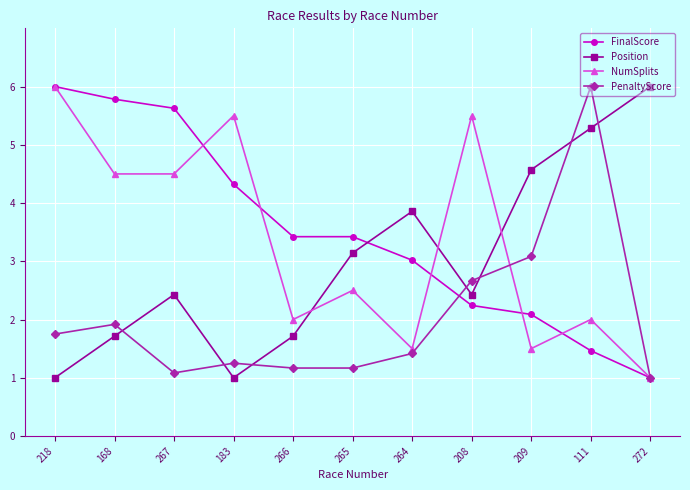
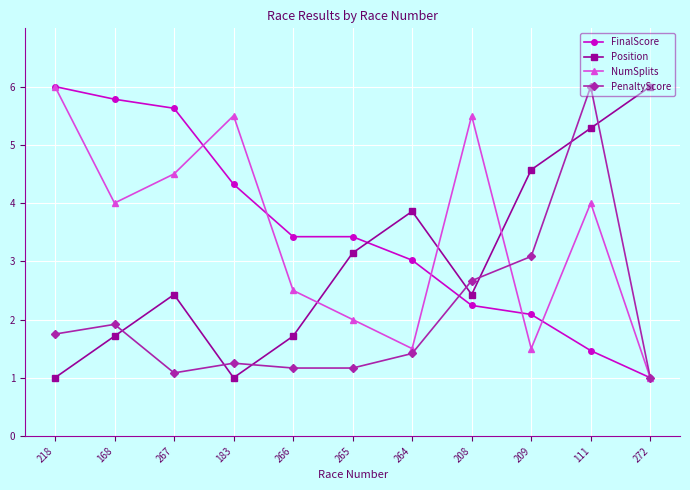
  {
    "NumSplits": {
-     "168": 4.5,
+     "168": 4.0,
      "267": 4.5,
      "183": 5.5,
-     "266": 2.0,
-     "265": 2.5,
+     "266": 2.5,
+     "265": 2.0,
      "264": 1.5,
      "208": 5.5,
      "209": 1.5,
-     "111": 2.0
+     "111": 4.0
    }
  }
